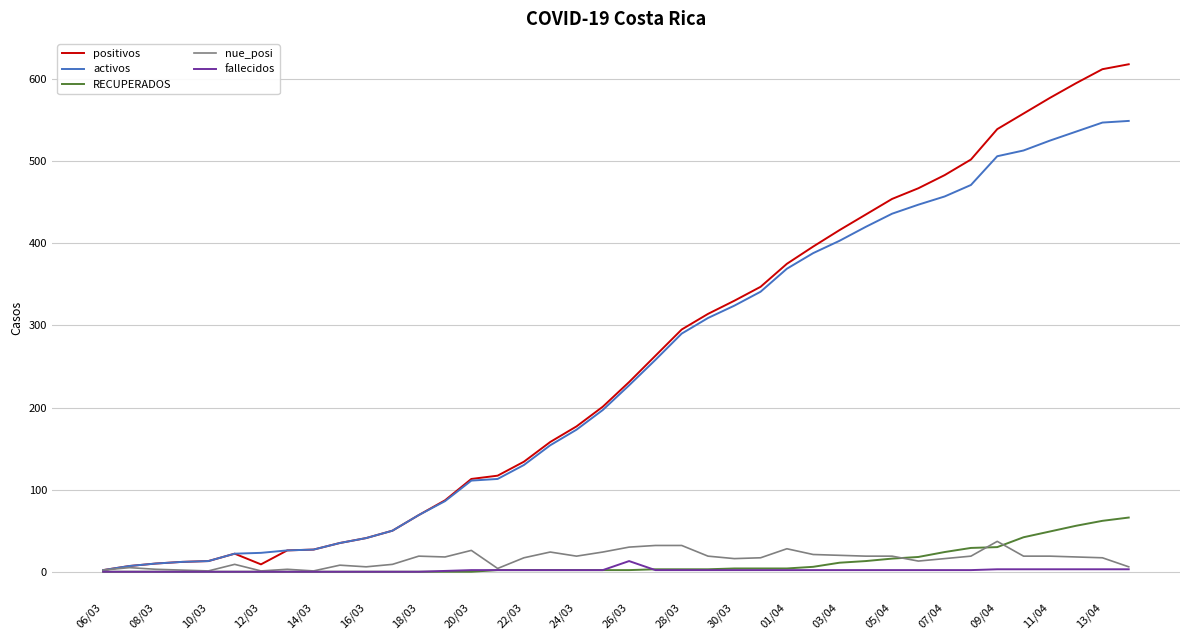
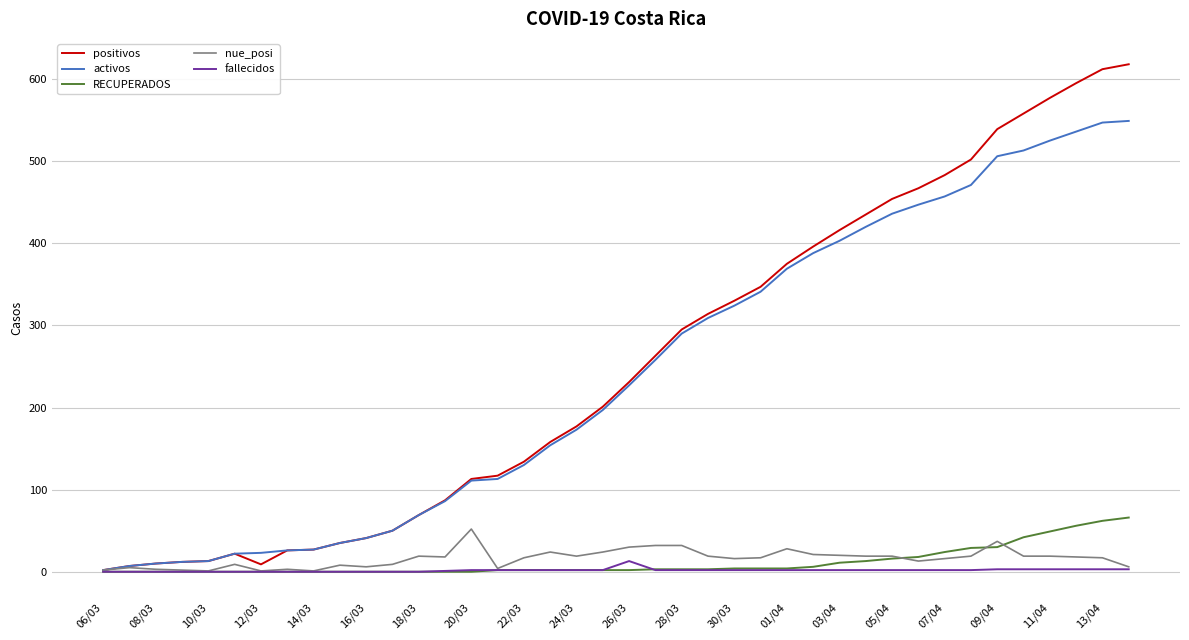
  {
    "positivos": {
      "12/03": 10,
      "22/03": 130,
      "24/03": 180,
      "26/03": 230,
      "28/03": 300,
      "30/03": 330,
      "01/04": 380,
      "03/04": 420,
      "05/04": 450,
      "07/04": 480,
      "09/04": 540,
      "11/04": 580,
      "13/04": 610
    },
    "activos": {
      "12/03": 20,
      "22/03": 130,
      "24/03": 170,
      "26/03": 230,
      "28/03": 290,
      "30/03": 320,
      "01/04": 370,
      "03/04": 400,
      "05/04": 440,
      "07/04": 460,
      "09/04": 510,
      "11/04": 530,
      "13/04": 550
    },
    "RECUPERADOS": {
      "26/03": 0,
      "03/04": 10,
      "07/04": 20,
      "09/04": 30,
      "11/04": 50,
      "13/04": 60
    },
    "nue_posi": {
      "16/03": 10,
      "18/03": 20,
-     "20/03": 30,
+     "20/03": 50,
      "22/03": 20,
      "24/03": 20,
      "26/03": 30,
      "28/03": 30,
      "30/03": 20,
      "01/04": 30,
      "03/04": 20,
      "07/04": 20,
      "09/04": 40,
      "11/04": 20,
      "13/04": 20
    },
    "fallecidos": {
      "26/03": 10,
      "03/04": 0,
      "05/04": 0,
      "07/04": 0,
      "09/04": 0,
      "11/04": 0,
      "13/04": 0
    }
  }
